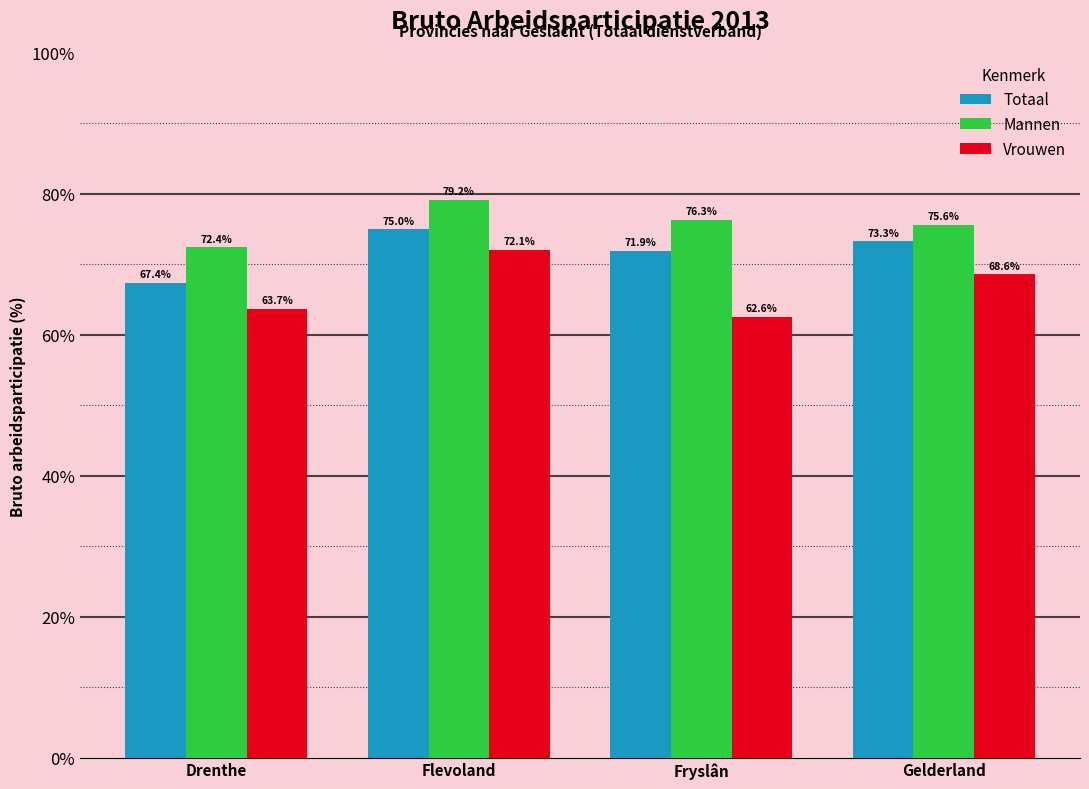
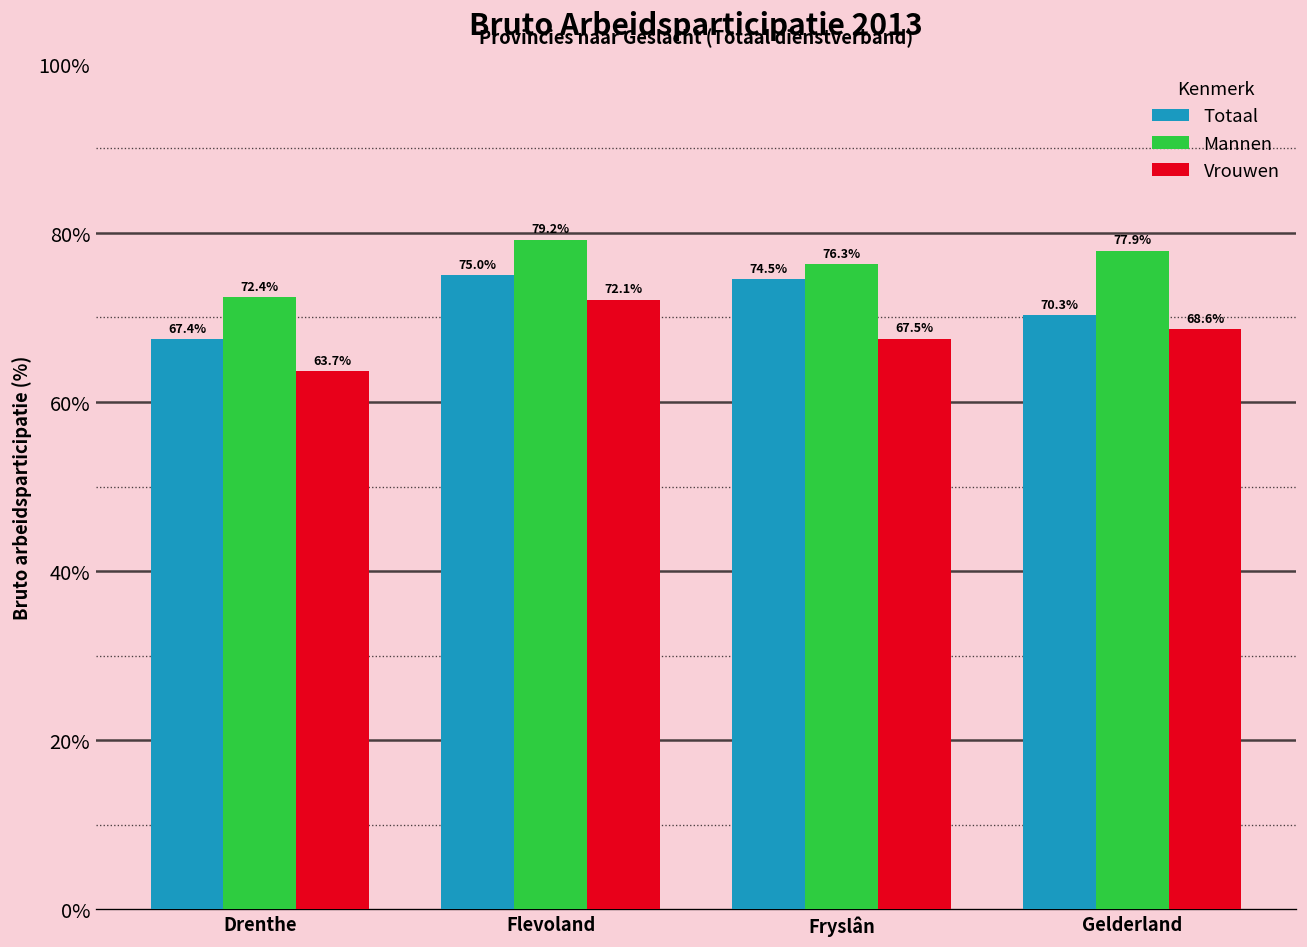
  {
    "Totaal": {
      "Drenthe": "67.4%",
      "Flevoland": "75.0%",
-     "Fryslân": "71.9%",
-     "Gelderland": "73.3%"
+     "Fryslân": "74.5%",
+     "Gelderland": "70.3%"
    },
    "Mannen": {
      "Drenthe": "72.4%",
      "Flevoland": "79.2%",
      "Fryslân": "76.3%",
-     "Gelderland": "75.6%"
+     "Gelderland": "77.9%"
    },
    "Vrouwen": {
      "Drenthe": "63.7%",
      "Flevoland": "72.1%",
-     "Fryslân": "62.6%",
+     "Fryslân": "67.5%",
      "Gelderland": "68.6%"
    }
  }
